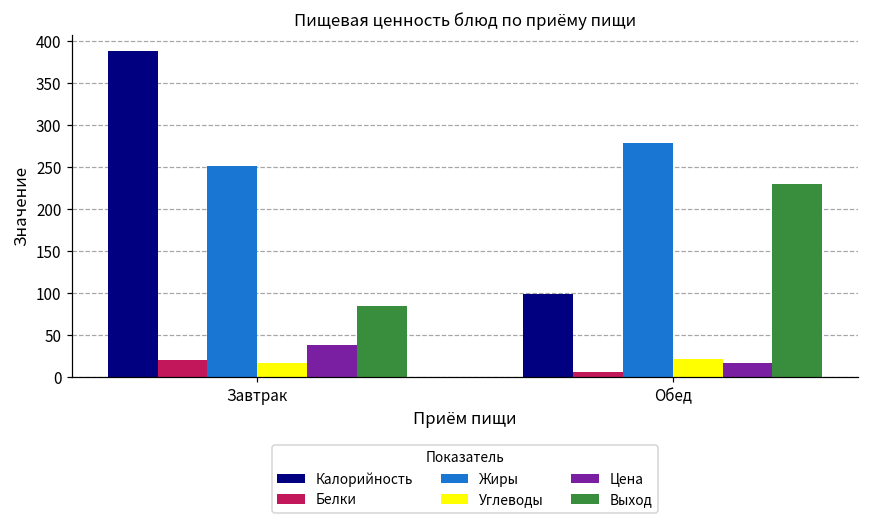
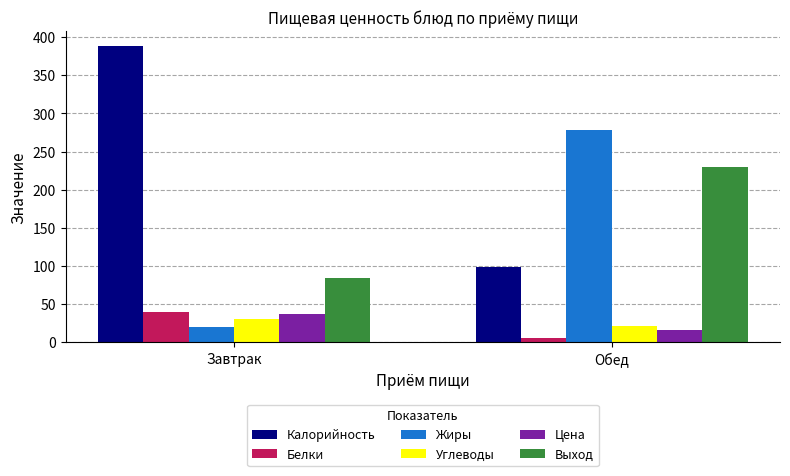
  {
    "Калорийность": {
      "Завтрак": 390,
      "Обед": 100
    },
    "Белки": {
-     "Завтрак": 20,
+     "Завтрак": 40,
      "Обед": 10
    },
    "Жиры": {
-     "Завтрак": 250,
+     "Завтрак": 20,
      "Обед": 280
    },
    "Углеводы": {
-     "Завтрак": 20,
+     "Завтрак": 30,
      "Обед": 20
    },
    "Цена": {
      "Завтрак": 40,
      "Обед": 20
    },
    "Выход": {
      "Завтрак": 80,
      "Обед": 230
    }
  }
